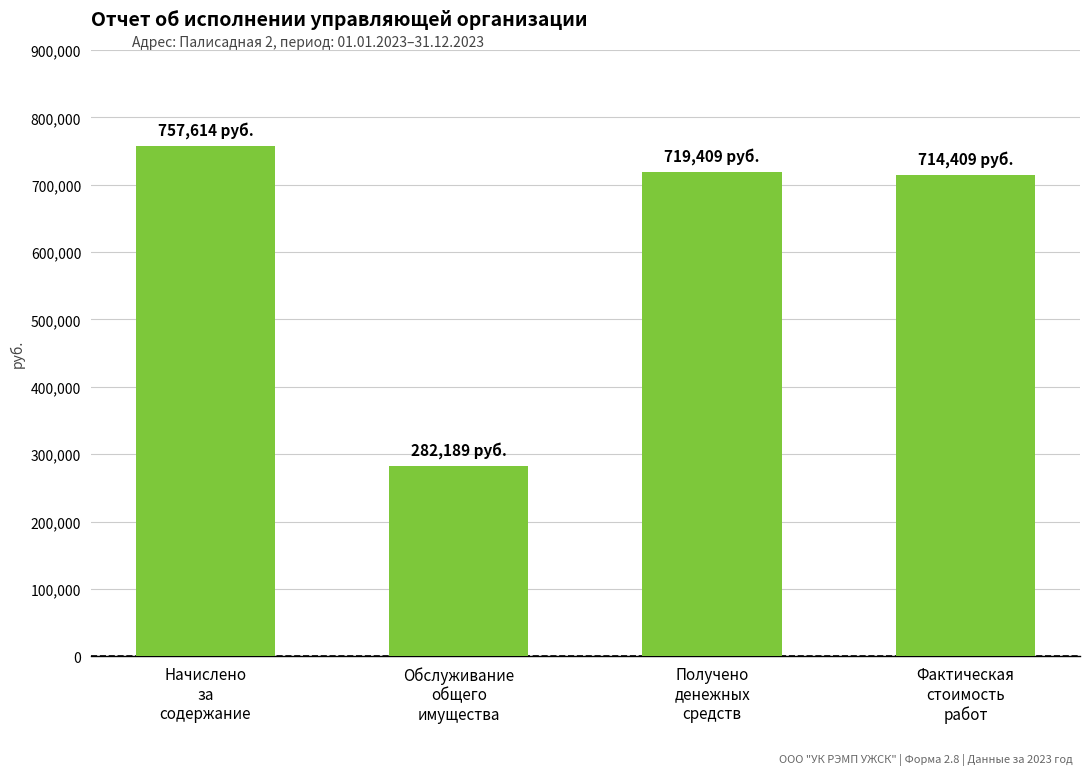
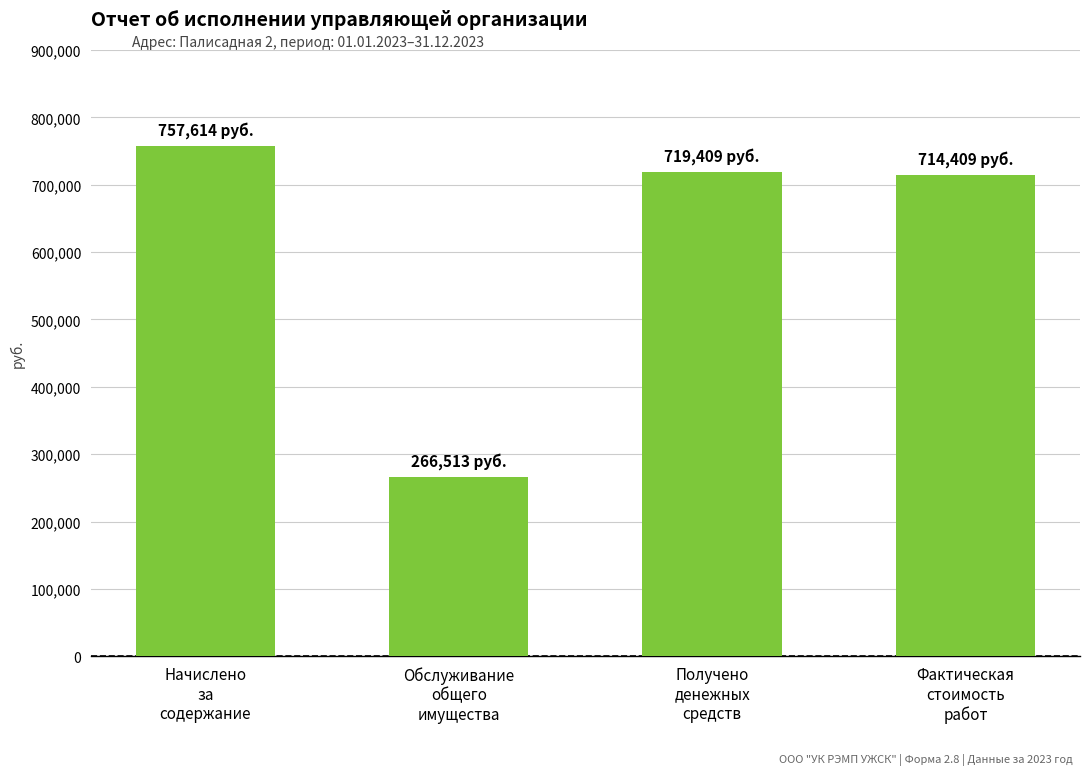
  {
    "Начислено за содержание": "757,614",
-   "Обслуживание общего имущества": "282,189",
+   "Обслуживание общего имущества": "266,513",
    "Получено денежных средств": "719,409",
    "Фактическая стоимость работ": "714,409"
  }
